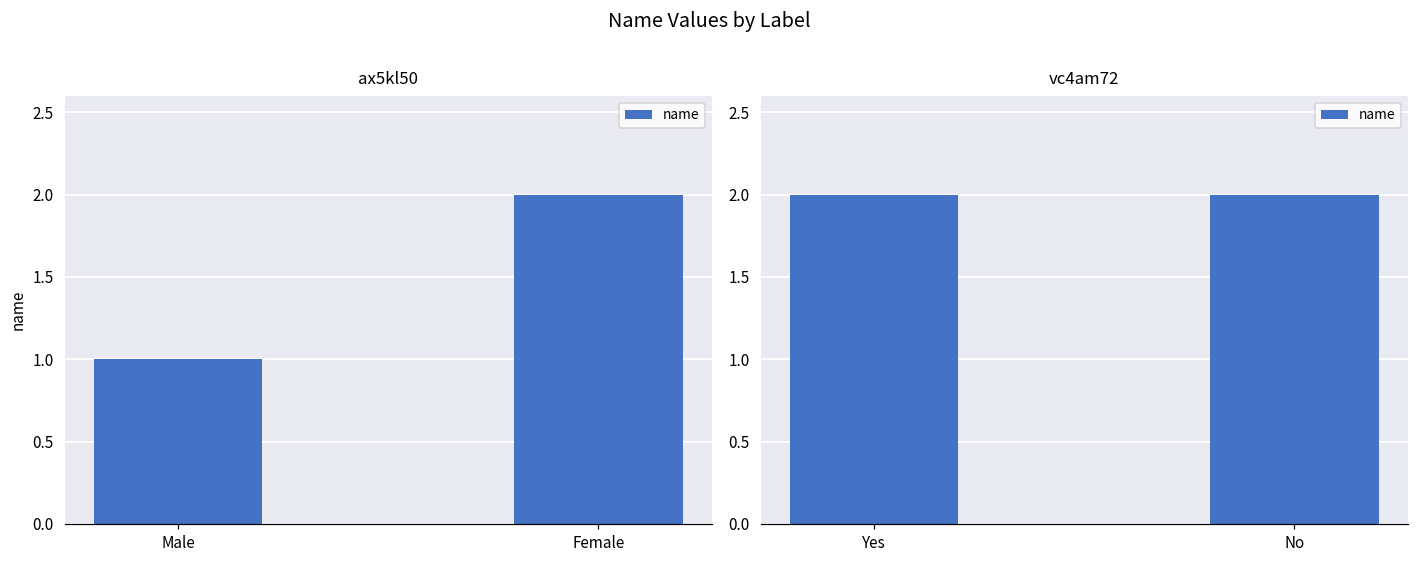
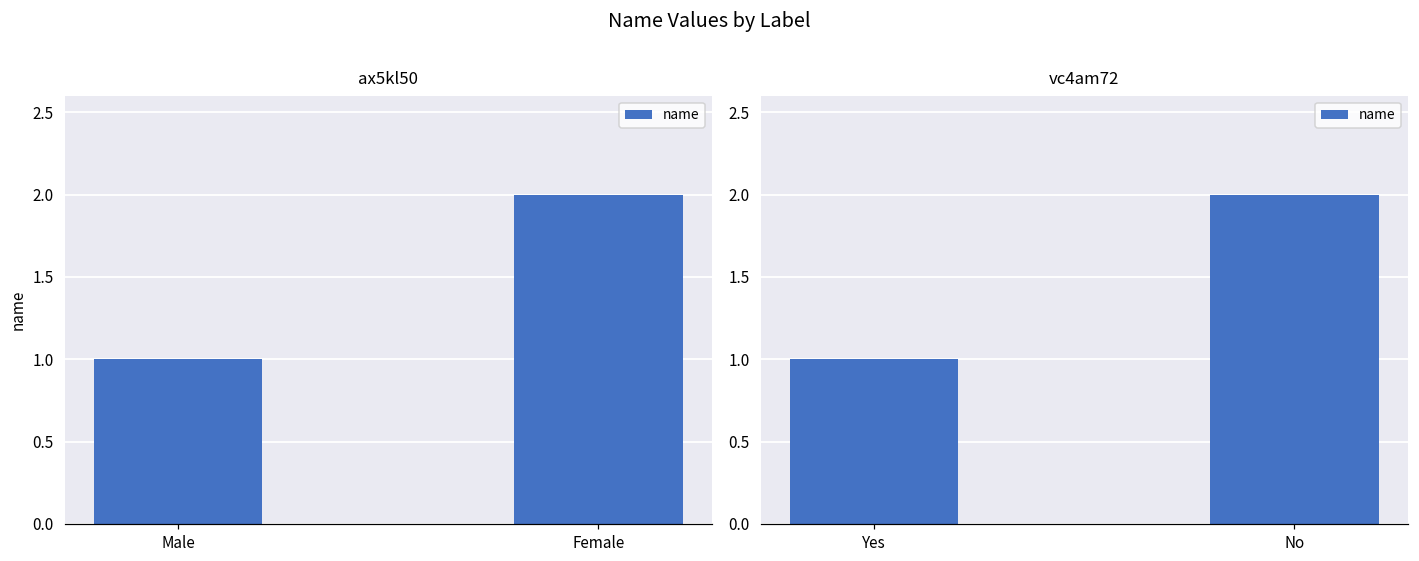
  {
    "ax5kl50": {
      "Male": 1.00,
      "Female": 2.00
    },
    "vc4am72": {
-     "Yes": 2,
+     "Yes": 1,
      "No": 2
    }
  }
